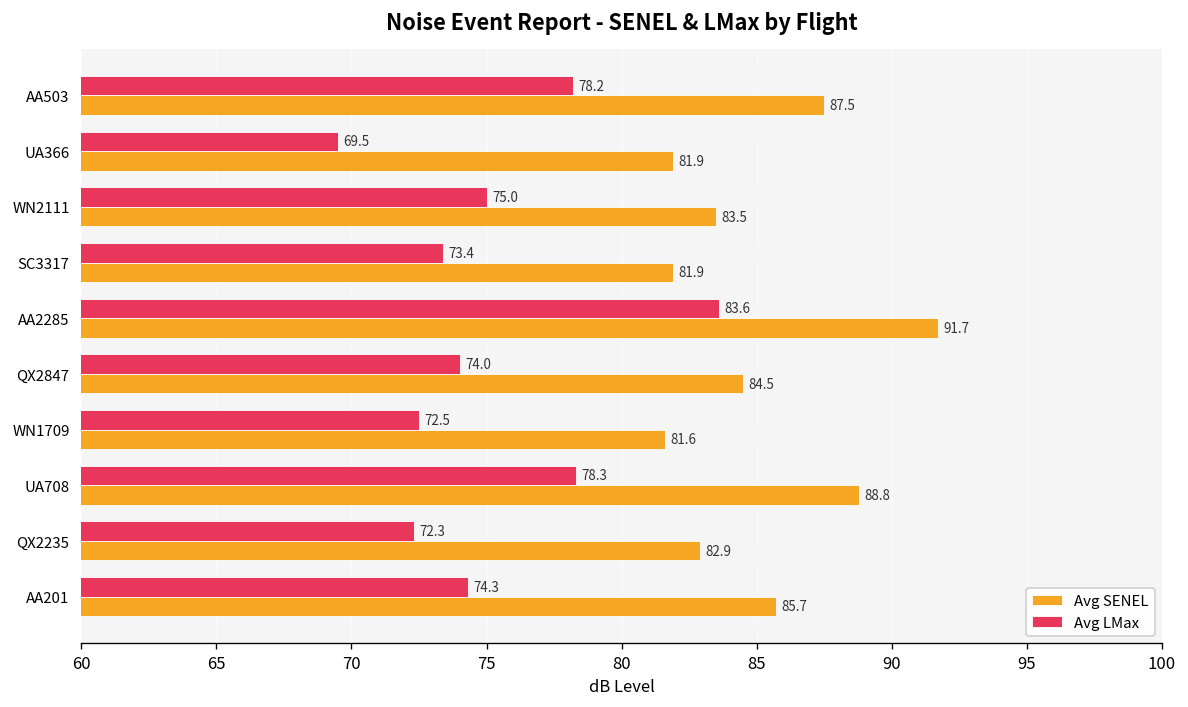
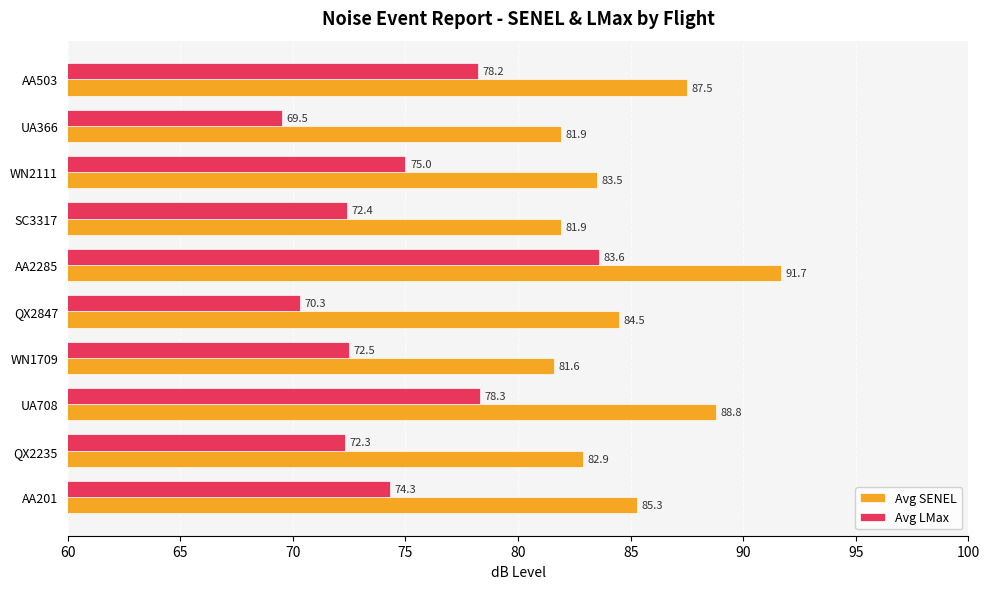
  {
    "Avg SENEL": {
      "AA503": 87.5,
      "UA366": 81.9,
      "WN2111": 83.5,
      "SC3317": 81.9,
      "AA2285": 91.7,
      "QX2847": 84.5,
      "WN1709": 81.6,
      "UA708": 88.8,
      "QX2235": 82.9,
-     "AA201": 85.7
+     "AA201": 85.3
    },
    "Avg LMax": {
      "AA503": 78.2,
      "UA366": 69.5,
      "WN2111": 75.0,
-     "SC3317": 73.4,
+     "SC3317": 72.4,
      "AA2285": 83.6,
-     "QX2847": 74.0,
+     "QX2847": 70.3,
      "WN1709": 72.5,
      "UA708": 78.3,
      "QX2235": 72.3,
      "AA201": 74.3
    }
  }
